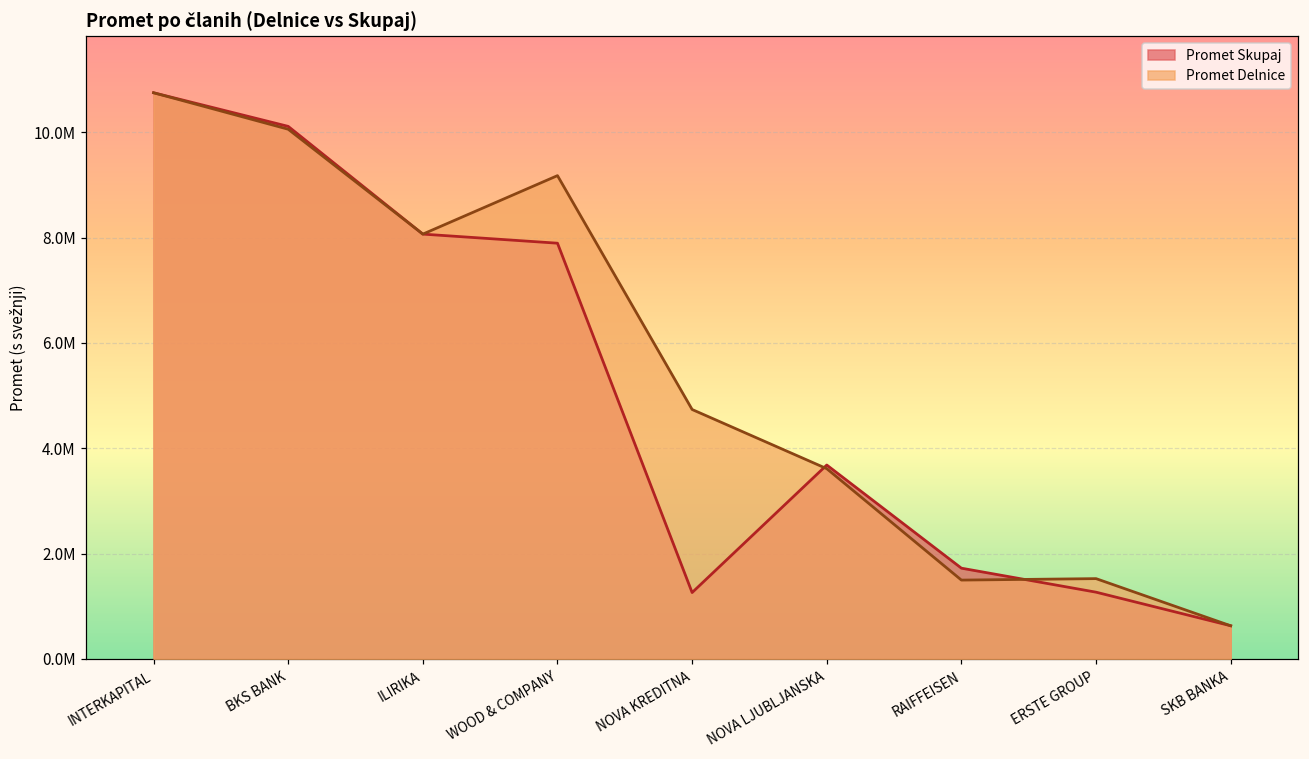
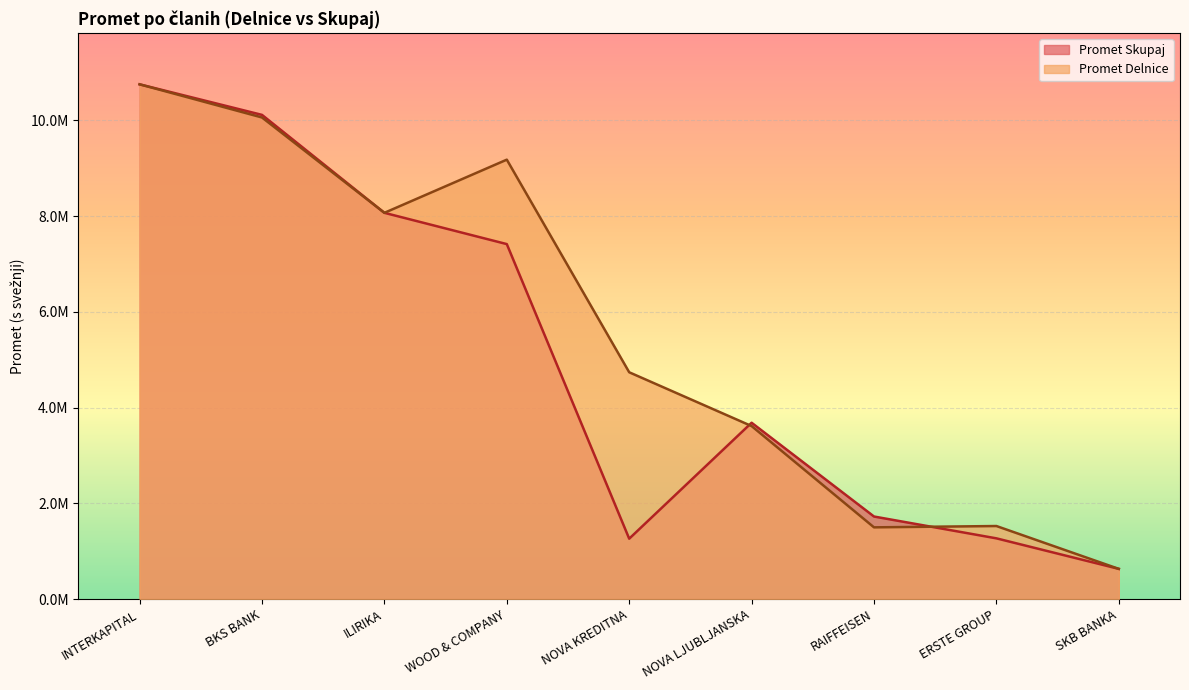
  {
    "Promet Skupaj": {
      "BKS BANK": 10100000,
-     "WOOD & COMPANY": 7900000,
+     "WOOD & COMPANY": 7400000,
      "NOVA KREDITNA": 1300000,
      "NOVA LJUBLJANSKA": 3700000,
      "RAIFFEISEN": 1700000,
      "ERSTE GROUP": 1300000
    },
    "Promet Delnice": {
      "BKS BANK": 10100000,
      "WOOD & COMPANY": 9200000,
      "NOVA KREDITNA": 4700000,
      "NOVA LJUBLJANSKA": 3600000,
      "RAIFFEISEN": 1500000,
      "ERSTE GROUP": 1500000
    }
  }
